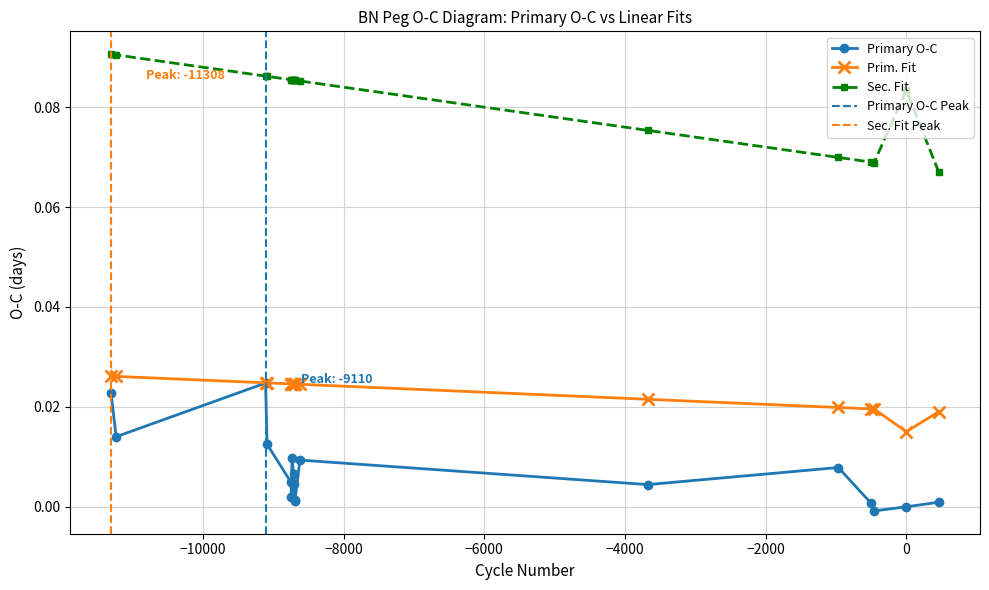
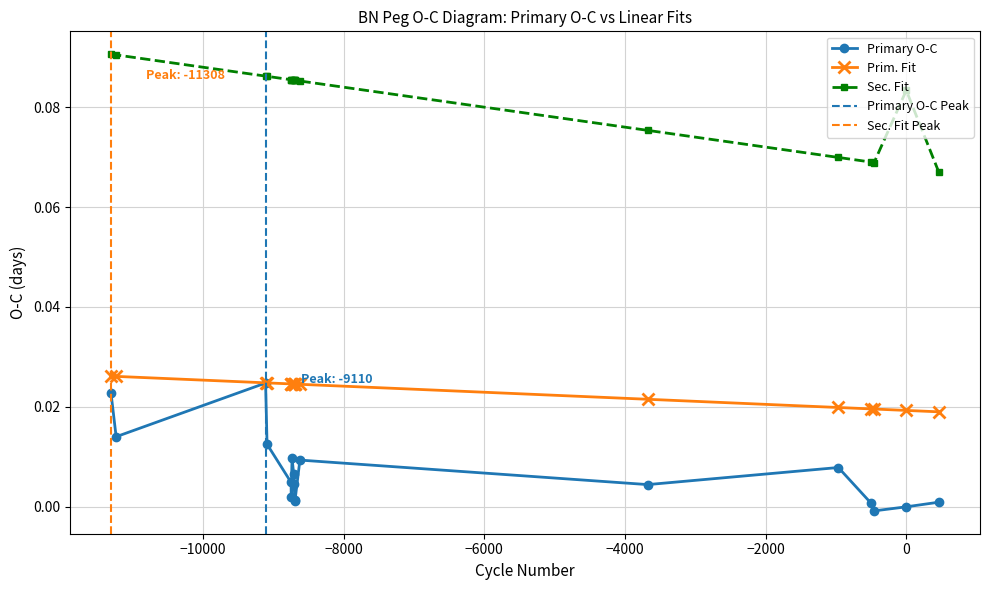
  {
    "Primary O-C": {
      "0": 0.000
    },
    "Prim. Fit": {
-     "0": 0.015
+     "0": 0.019
    }
  }
